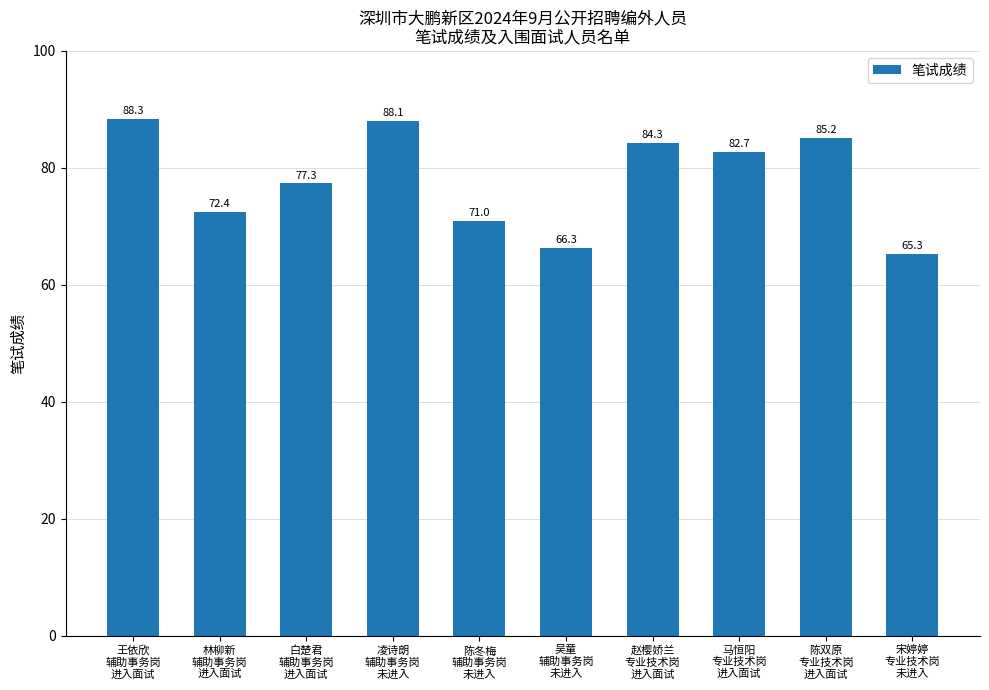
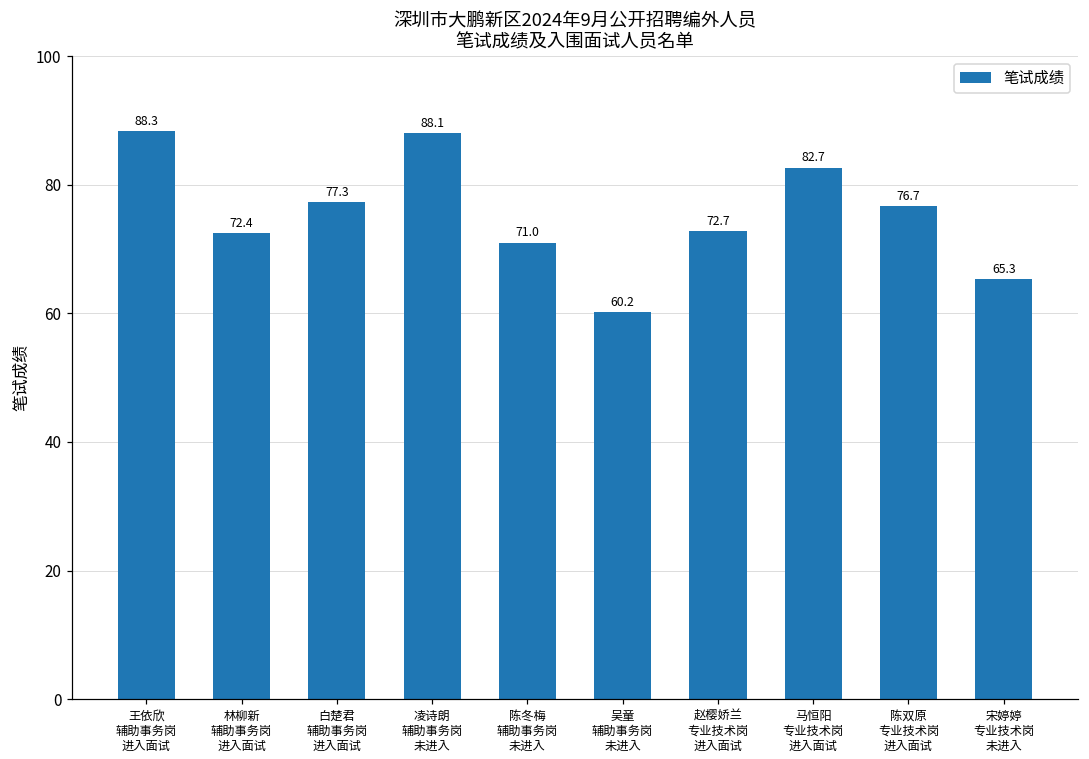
  {
    "王依欣 辅助事务岗 进入面试": 88.3,
    "林柳新 辅助事务岗 进入面试": 72.4,
    "白楚君 辅助事务岗 进入面试": 77.3,
    "凌诗朗 辅助事务岗 未进入": 88.1,
    "陈冬梅 辅助事务岗 未进入": 71.0,
-   "吴童 辅助事务岗 未进入": 66.3,
-   "赵樱娇兰 专业技术岗 进入面试": 84.3,
+   "吴童 辅助事务岗 未进入": 60.2,
+   "赵樱娇兰 专业技术岗 进入面试": 72.7,
    "马恒阳 专业技术岗 进入面试": 82.7,
-   "陈双原 专业技术岗 进入面试": 85.2,
+   "陈双原 专业技术岗 进入面试": 76.7,
    "宋婷婷 专业技术岗 未进入": 65.3
  }
